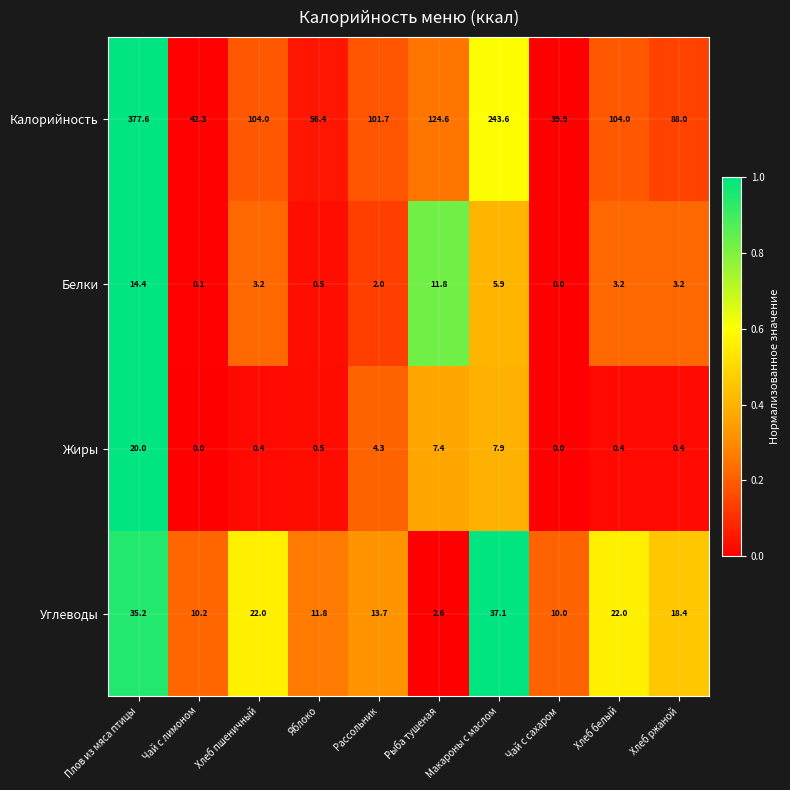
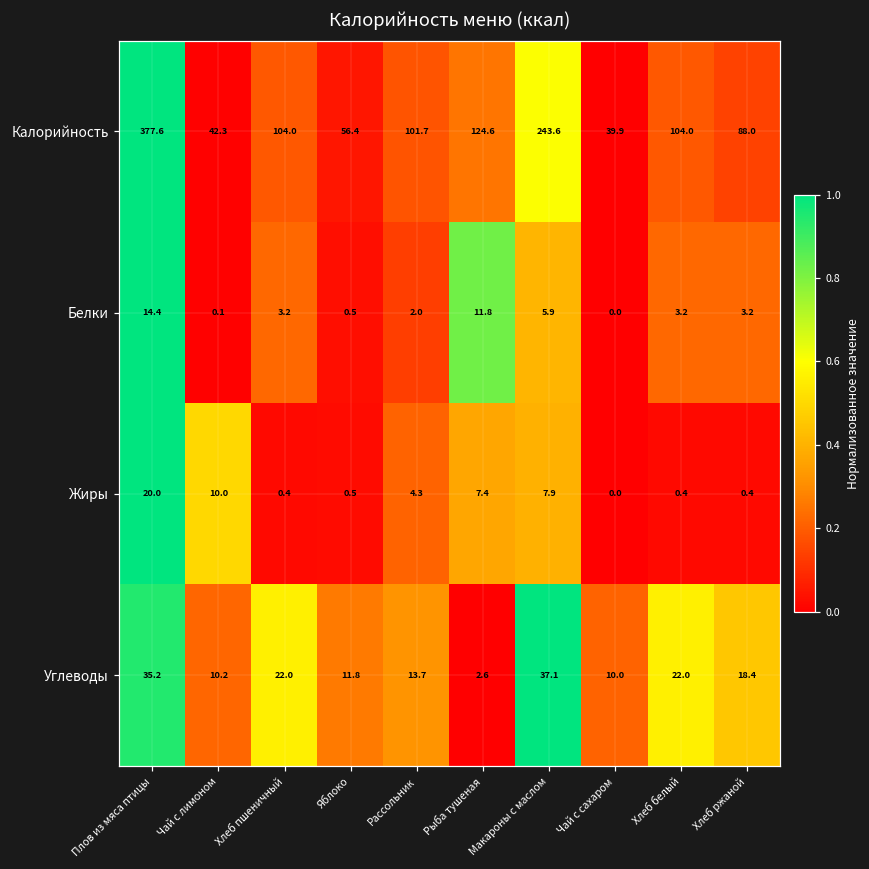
  {
    "Калорийность": {
      "Плов из мяса птицы": 377.6,
      "Чай с лимоном": 42.3,
      "Хлеб пшеничный": 104.0,
      "Яблоко": 56.4,
      "Рассольник": 101.7,
      "Рыба тушеная": 124.6,
      "Макароны с маслом": 243.6,
      "Чай с сахаром": 39.9,
      "Хлеб белый": 104.0,
      "Хлеб ржаной": 88.0
    },
    "Белки": {
      "Плов из мяса птицы": 14.4,
      "Чай с лимоном": 0.1,
      "Хлеб пшеничный": 3.2,
      "Яблоко": 0.5,
      "Рассольник": 2.0,
      "Рыба тушеная": 11.8,
      "Макароны с маслом": 5.9,
      "Чай с сахаром": 0.0,
      "Хлеб белый": 3.2,
      "Хлеб ржаной": 3.2
    },
    "Жиры": {
      "Плов из мяса птицы": 20.0,
-     "Чай с лимоном": 0.0,
+     "Чай с лимоном": 10.0,
      "Хлеб пшеничный": 0.4,
      "Яблоко": 0.5,
      "Рассольник": 4.3,
      "Рыба тушеная": 7.4,
      "Макароны с маслом": 7.9,
      "Чай с сахаром": 0.0,
      "Хлеб белый": 0.4,
      "Хлеб ржаной": 0.4
    },
    "Углеводы": {
      "Плов из мяса птицы": 35.2,
      "Чай с лимоном": 10.2,
      "Хлеб пшеничный": 22.0,
      "Яблоко": 11.8,
      "Рассольник": 13.7,
      "Рыба тушеная": 2.6,
      "Макароны с маслом": 37.1,
      "Чай с сахаром": 10.0,
      "Хлеб белый": 22.0,
      "Хлеб ржаной": 18.4
    }
  }
